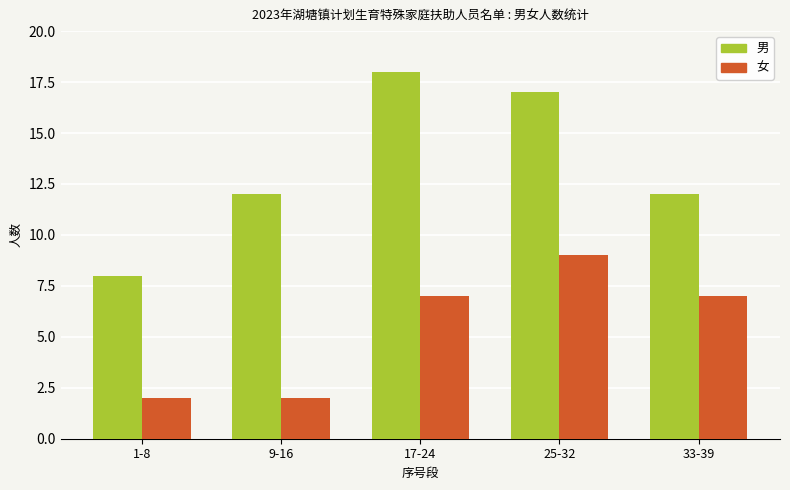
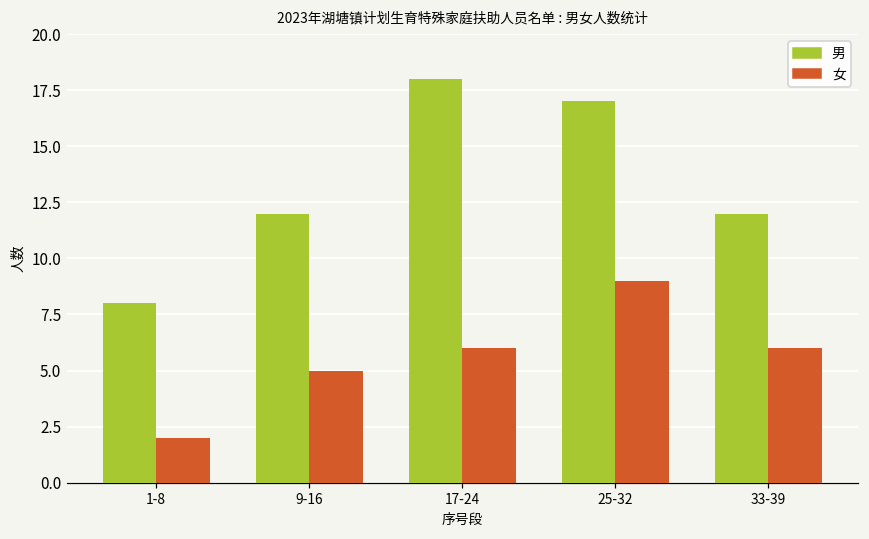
  {
    "男": {
      "1-8": 8,
      "9-16": 12,
      "17-24": 18,
      "25-32": 17,
      "33-39": 12
    },
    "女": {
      "1-8": 2,
-     "9-16": 2,
-     "17-24": 7,
+     "9-16": 5,
+     "17-24": 6,
      "25-32": 9,
-     "33-39": 7
+     "33-39": 6
    }
  }
